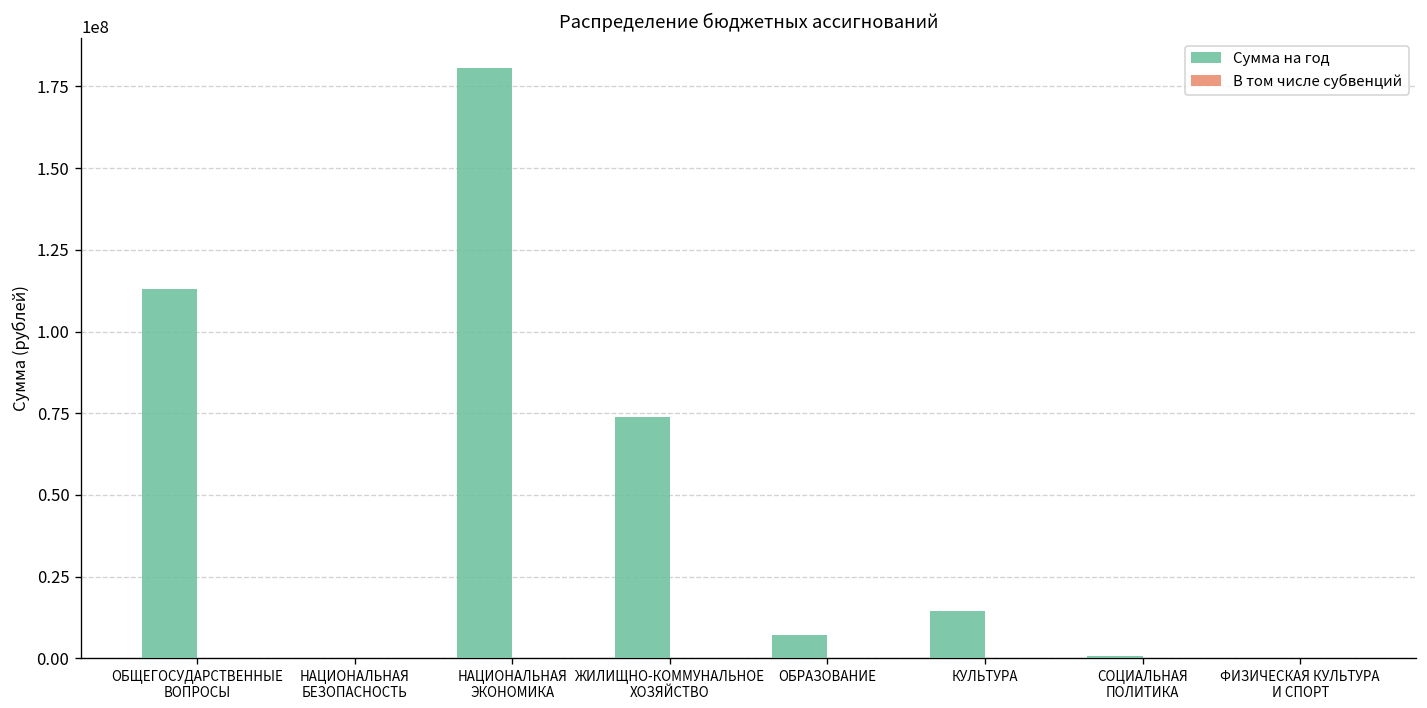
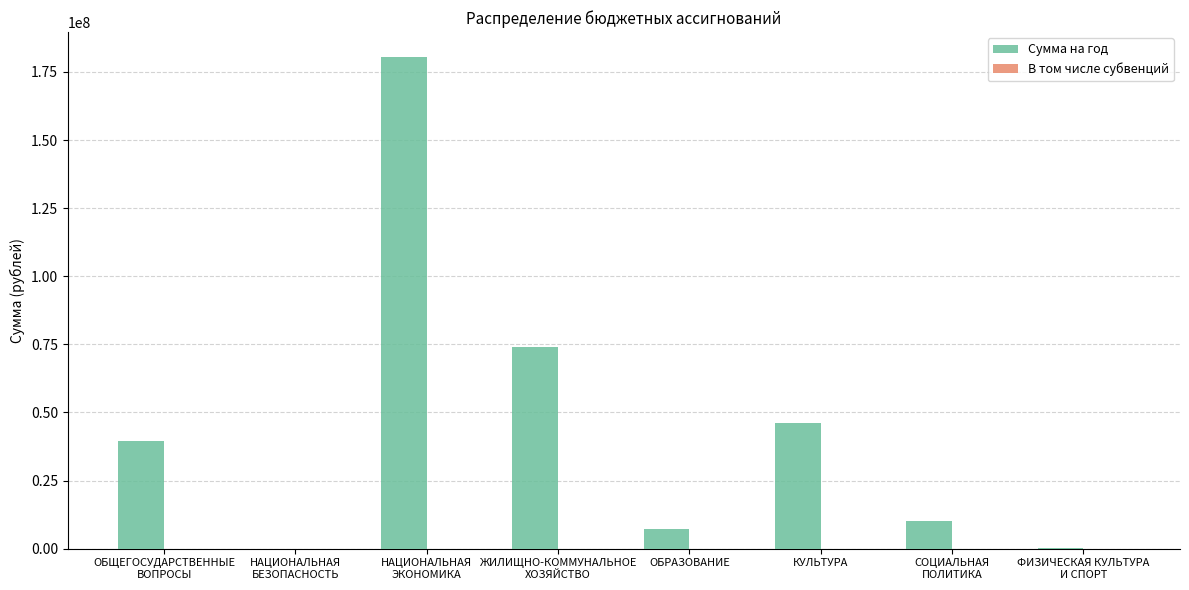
  {
    "Сумма на год": {
-     "ОБЩЕГОСУДАРСТВЕННЫЕ ВОПРОСЫ": 113000000,
+     "ОБЩЕГОСУДАРСТВЕННЫЕ ВОПРОСЫ": 39000000,
      "НАЦИОНАЛЬНАЯ ЭКОНОМИКА": 181000000,
      "ЖИЛИЩНО-КОММУНАЛЬНОЕ ХОЗЯЙСТВО": 74000000,
      "ОБРАЗОВАНИЕ": 7000000,
-     "КУЛЬТУРА": 14000000,
-     "СОЦИАЛЬНАЯ ПОЛИТИКА": 1000000
+     "КУЛЬТУРА": 46000000,
+     "СОЦИАЛЬНАЯ ПОЛИТИКА": 10000000
    },
    "В том числе субвенций": {
      "ОБЩЕГОСУДАРСТВЕННЫЕ ВОПРОСЫ": 0,
      "НАЦИОНАЛЬНАЯ БЕЗОПАСНОСТЬ": 0,
      "НАЦИОНАЛЬНАЯ ЭКОНОМИКА": 0,
      "ЖИЛИЩНО-КОММУНАЛЬНОЕ ХОЗЯЙСТВО": 0,
      "ОБРАЗОВАНИЕ": 0,
      "КУЛЬТУРА": 0,
      "СОЦИАЛЬНАЯ ПОЛИТИКА": 0,
      "ФИЗИЧЕСКАЯ КУЛЬТУРА И СПОРТ": 0
    }
  }
